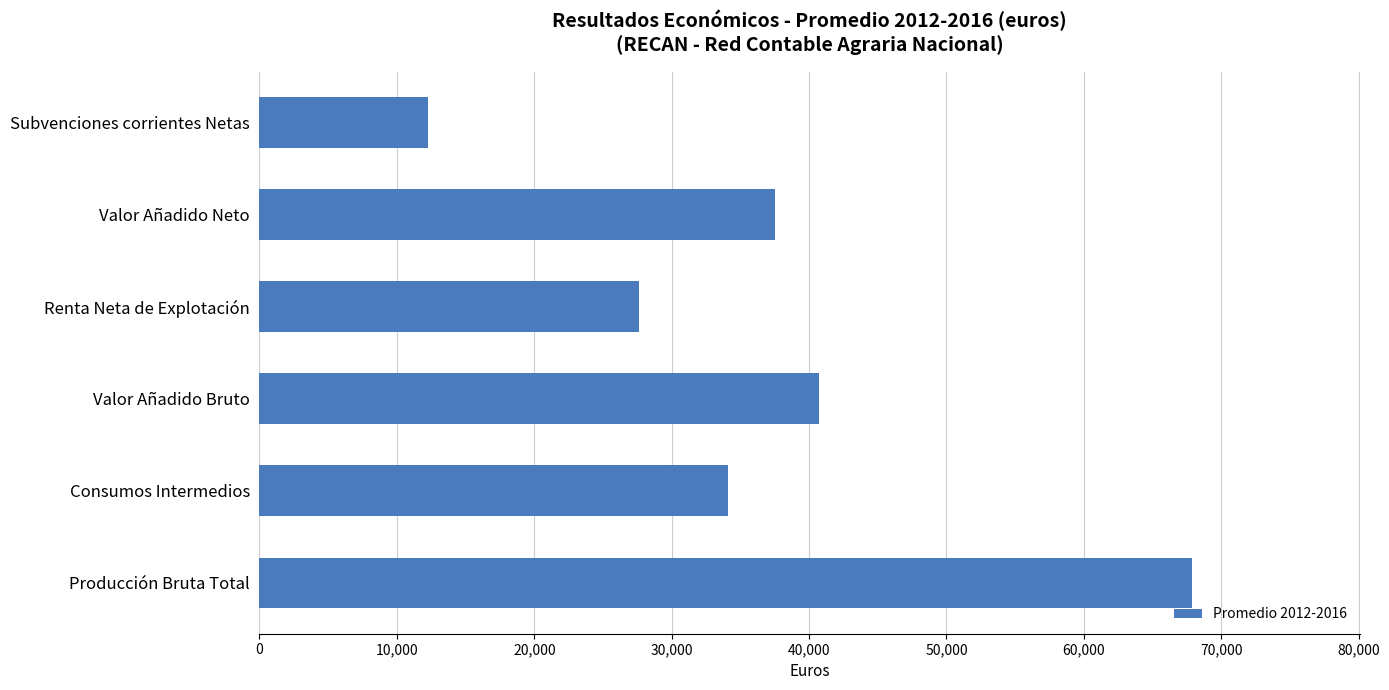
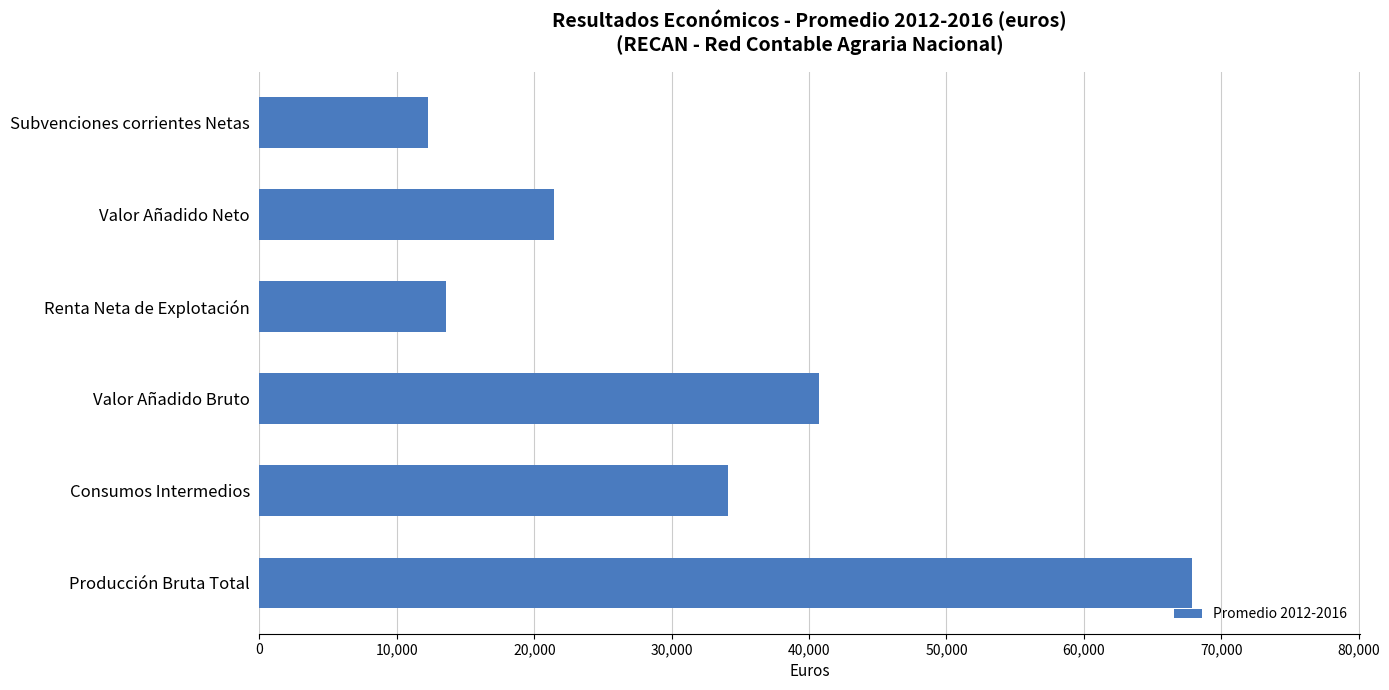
  {
    "Subvenciones corrientes Netas": "12,300",
-   "Valor Añadido Neto": "37,500",
-   "Renta Neta de Explotación": "27,700",
+   "Valor Añadido Neto": "21,400",
+   "Renta Neta de Explotación": "13,500",
    "Valor Añadido Bruto": "40,700",
    "Consumos Intermedios": "34,100",
    "Producción Bruta Total": "67,900"
  }
